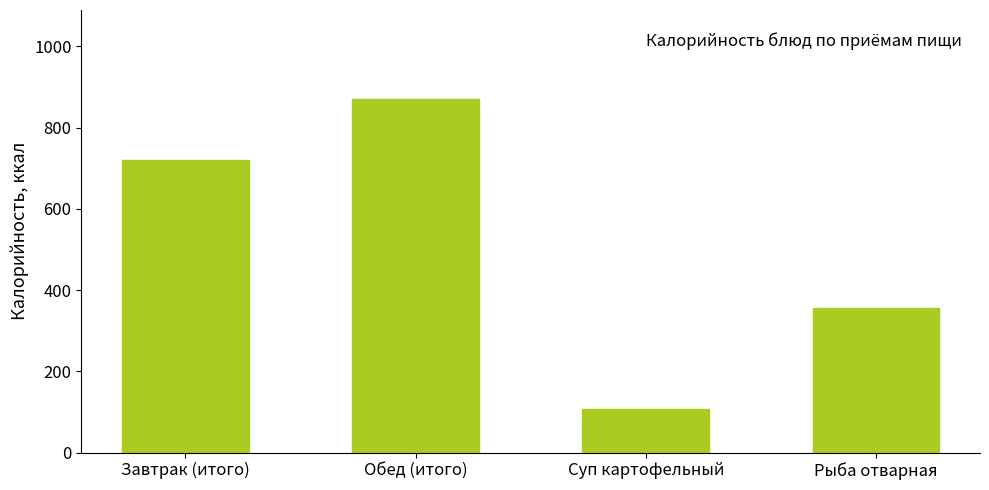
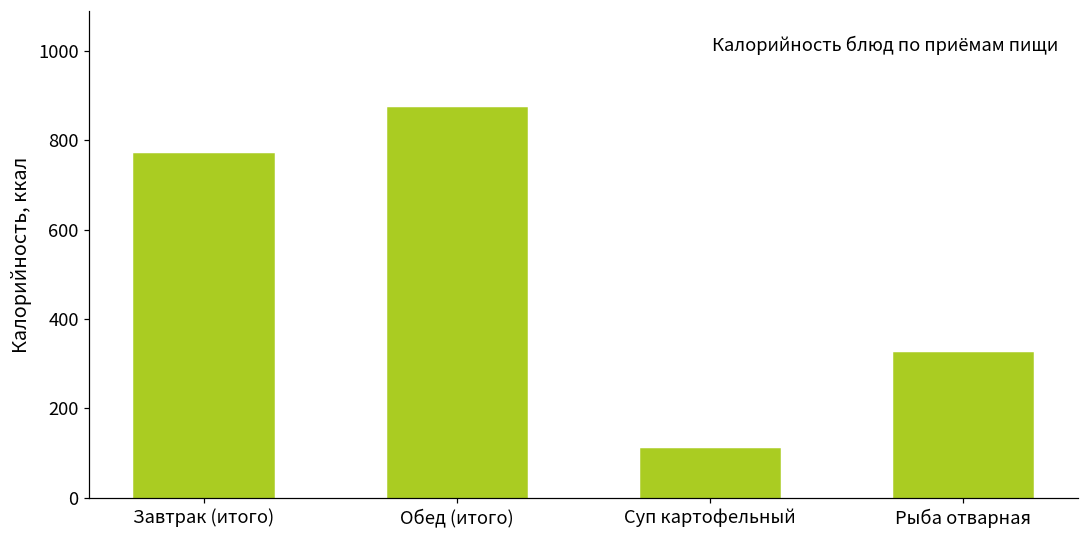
  {
-   "Завтрак (итого)": 720,
+   "Завтрак (итого)": 770,
    "Обед (итого)": 870,
    "Суп картофельный": 110,
-   "Рыба отварная": 360
+   "Рыба отварная": 320
  }
